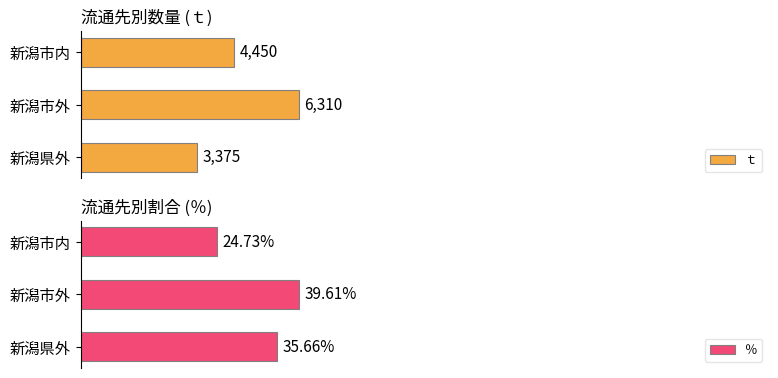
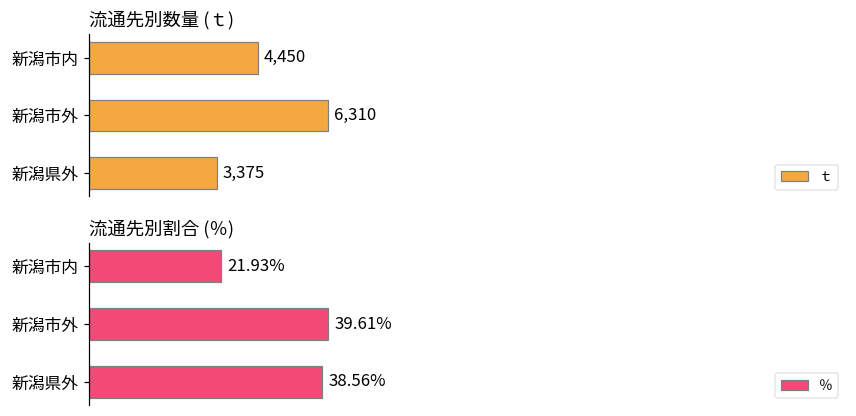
  {
    "流通先別数量 (ｔ)": {
      "新潟市内": "4,450",
      "新潟市外": "6,310",
      "新潟県外": "3,375"
    },
    "流通先別割合 (％)": {
-     "新潟市内": "24.73%",
+     "新潟市内": "21.93%",
      "新潟市外": "39.61%",
-     "新潟県外": "35.66%"
+     "新潟県外": "38.56%"
    }
  }
